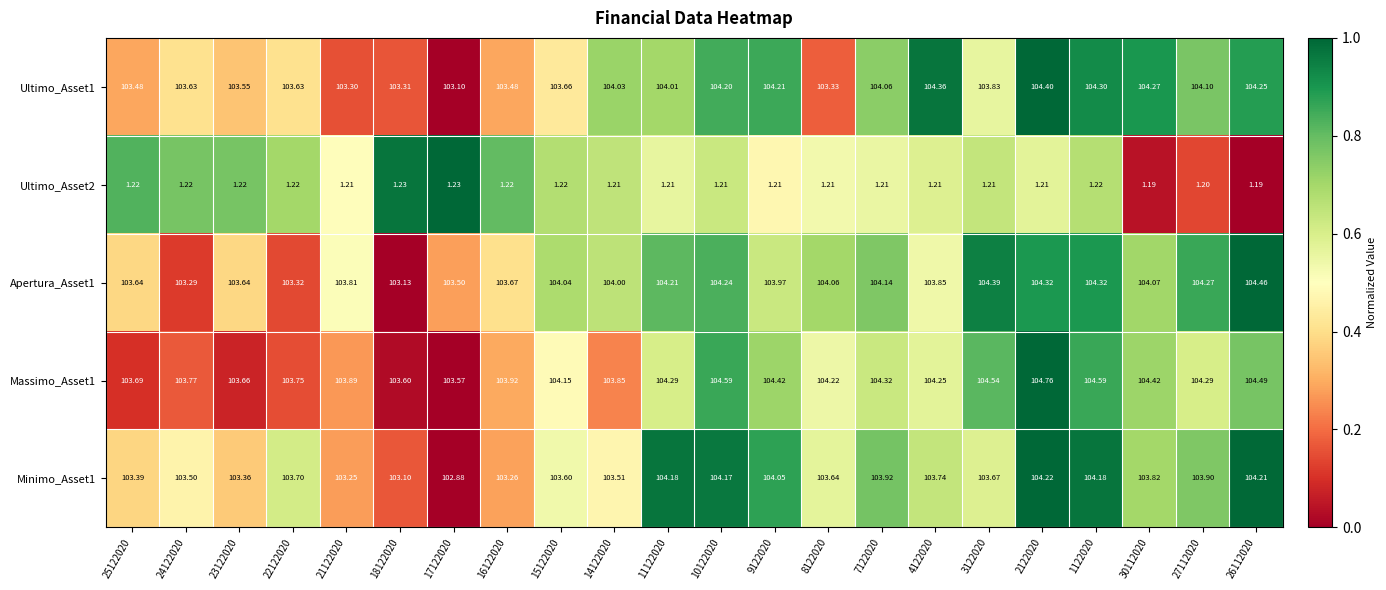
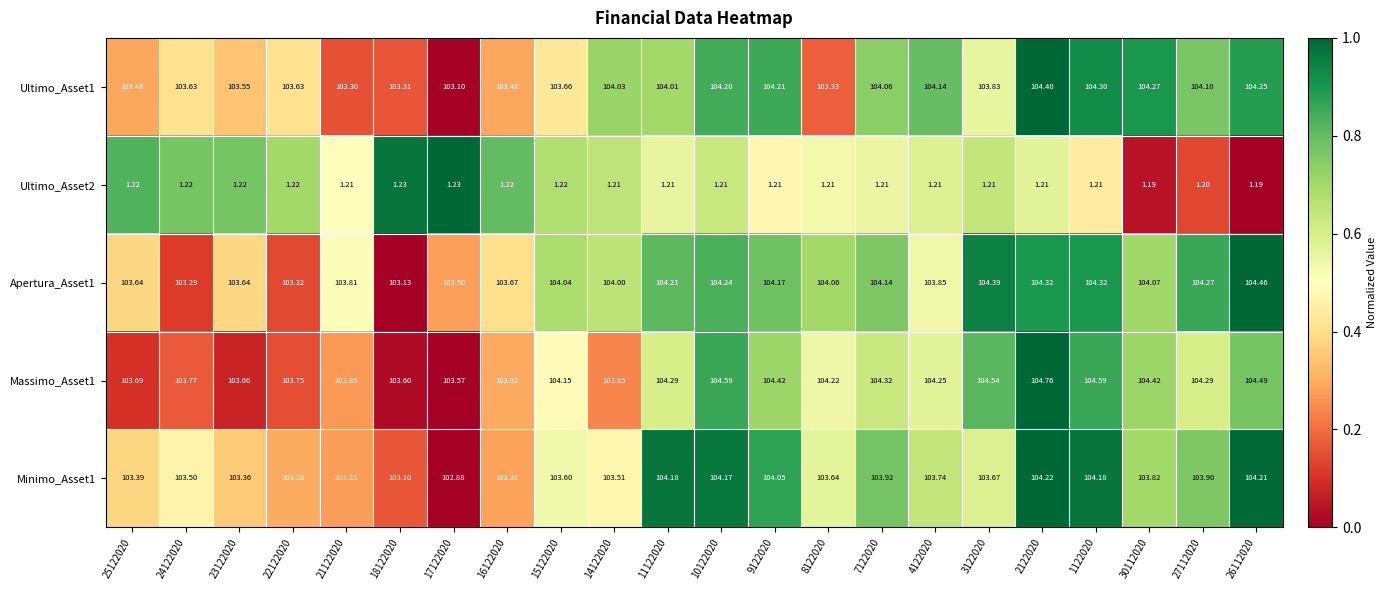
  {
    "Ultimo_Asset1": {
      "25122020": 103.48,
      "24122020": 103.63,
      "23122020": 103.55,
      "22122020": 103.63,
      "21122020": 103.30,
      "18122020": 103.31,
      "17122020": 103.10,
      "16122020": 103.48,
      "15122020": 103.66,
      "14122020": 104.03,
      "11122020": 104.01,
      "10122020": 104.20,
      "9122020": 104.21,
      "8122020": 103.33,
      "7122020": 104.06,
-     "4122020": 104.36,
+     "4122020": 104.14,
      "3122020": 103.83,
      "2122020": 104.40,
      "1122020": 104.30,
      "30112020": 104.27,
      "27112020": 104.10,
      "26112020": 104.25
    },
    "Ultimo_Asset2": {
      "25122020": 1.22,
      "24122020": 1.22,
      "23122020": 1.22,
      "22122020": 1.22,
      "21122020": 1.21,
      "18122020": 1.23,
      "17122020": 1.23,
      "16122020": 1.22,
      "15122020": 1.22,
      "14122020": 1.21,
      "11122020": 1.21,
      "10122020": 1.21,
      "9122020": 1.21,
      "8122020": 1.21,
      "7122020": 1.21,
      "4122020": 1.21,
      "3122020": 1.21,
      "2122020": 1.21,
-     "1122020": 1.22,
+     "1122020": 1.21,
      "30112020": 1.19,
      "27112020": 1.20,
      "26112020": 1.19
    },
    "Apertura_Asset1": {
      "25122020": 103.64,
      "24122020": 103.29,
      "23122020": 103.64,
      "22122020": 103.32,
      "21122020": 103.81,
      "18122020": 103.13,
      "17122020": 103.50,
      "16122020": 103.67,
      "15122020": 104.04,
      "14122020": 104.00,
      "11122020": 104.21,
      "10122020": 104.24,
-     "9122020": 103.97,
+     "9122020": 104.17,
      "8122020": 104.06,
      "7122020": 104.14,
      "4122020": 103.85,
      "3122020": 104.39,
      "2122020": 104.32,
      "1122020": 104.32,
      "30112020": 104.07,
      "27112020": 104.27,
      "26112020": 104.46
    },
    "Massimo_Asset1": {
      "25122020": 103.69,
      "24122020": 103.77,
      "23122020": 103.66,
      "22122020": 103.75,
      "21122020": 103.89,
      "18122020": 103.60,
      "17122020": 103.57,
      "16122020": 103.92,
      "15122020": 104.15,
      "14122020": 103.85,
      "11122020": 104.29,
      "10122020": 104.59,
      "9122020": 104.42,
      "8122020": 104.22,
      "7122020": 104.32,
      "4122020": 104.25,
      "3122020": 104.54,
      "2122020": 104.76,
      "1122020": 104.59,
      "30112020": 104.42,
      "27112020": 104.29,
      "26112020": 104.49
    },
    "Minimo_Asset1": {
      "25122020": 103.39,
      "24122020": 103.50,
      "23122020": 103.36,
-     "22122020": 103.70,
+     "22122020": 103.28,
      "21122020": 103.25,
      "18122020": 103.10,
      "17122020": 102.88,
      "16122020": 103.26,
      "15122020": 103.60,
      "14122020": 103.51,
      "11122020": 104.18,
      "10122020": 104.17,
      "9122020": 104.05,
      "8122020": 103.64,
      "7122020": 103.92,
      "4122020": 103.74,
      "3122020": 103.67,
      "2122020": 104.22,
      "1122020": 104.18,
      "30112020": 103.82,
      "27112020": 103.90,
      "26112020": 104.21
    }
  }
